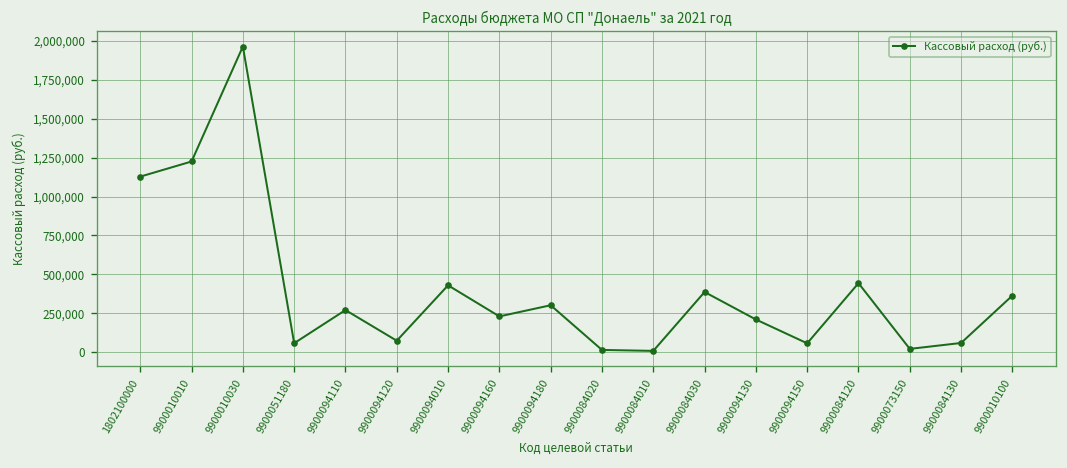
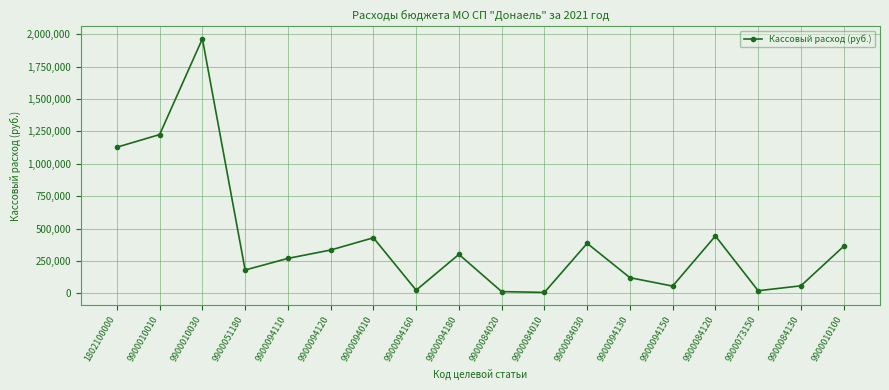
  {
    "1802100000": "1,130,000",
    "9900010010": "1,230,000",
    "9900010030": "1,970,000",
-   "9900051180": "60,000",
+   "9900051180": "180,000",
    "9900094110": "270,000",
-   "9900094120": "70,000",
+   "9900094120": "330,000",
    "9900094010": "430,000",
-   "9900094160": "230,000",
+   "9900094160": "20,000",
    "9900094180": "300,000",
    "9900084020": "10,000",
    "9900084010": "10,000",
    "9900084030": "390,000",
-   "9900094130": "210,000",
+   "9900094130": "120,000",
    "9900094150": "60,000",
    "9900084120": "440,000",
    "9900073150": "20,000",
    "9900084130": "60,000",
    "9900010100": "360,000"
  }
